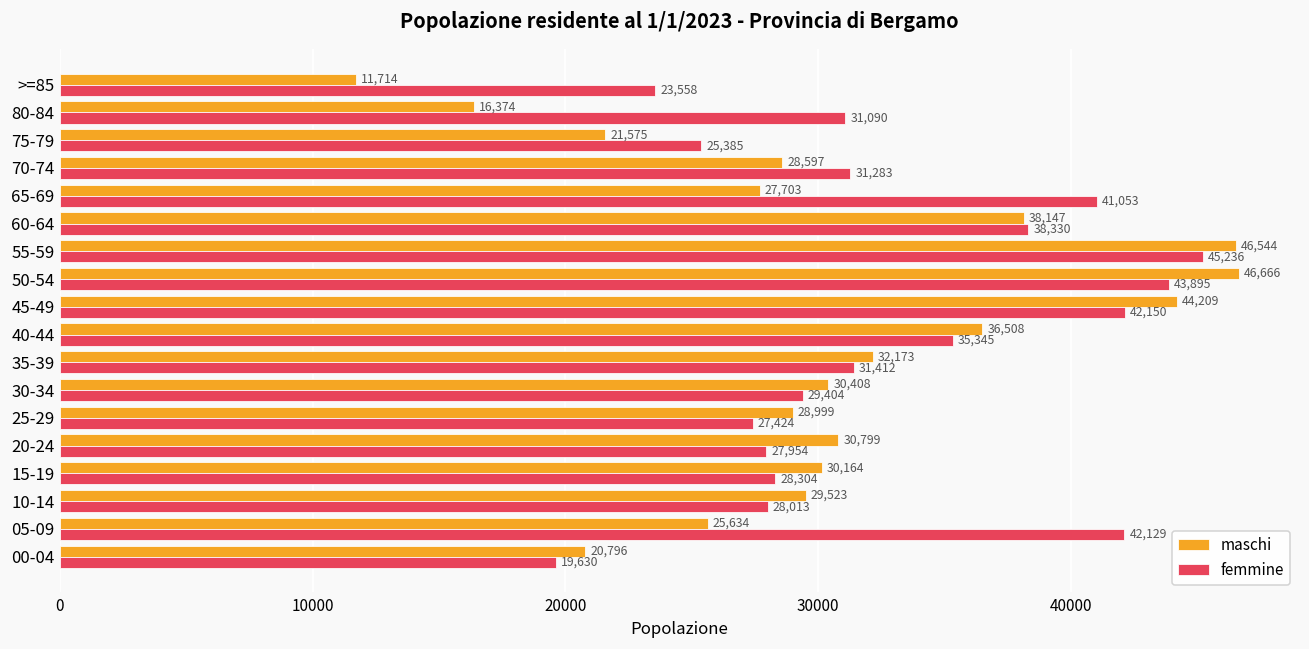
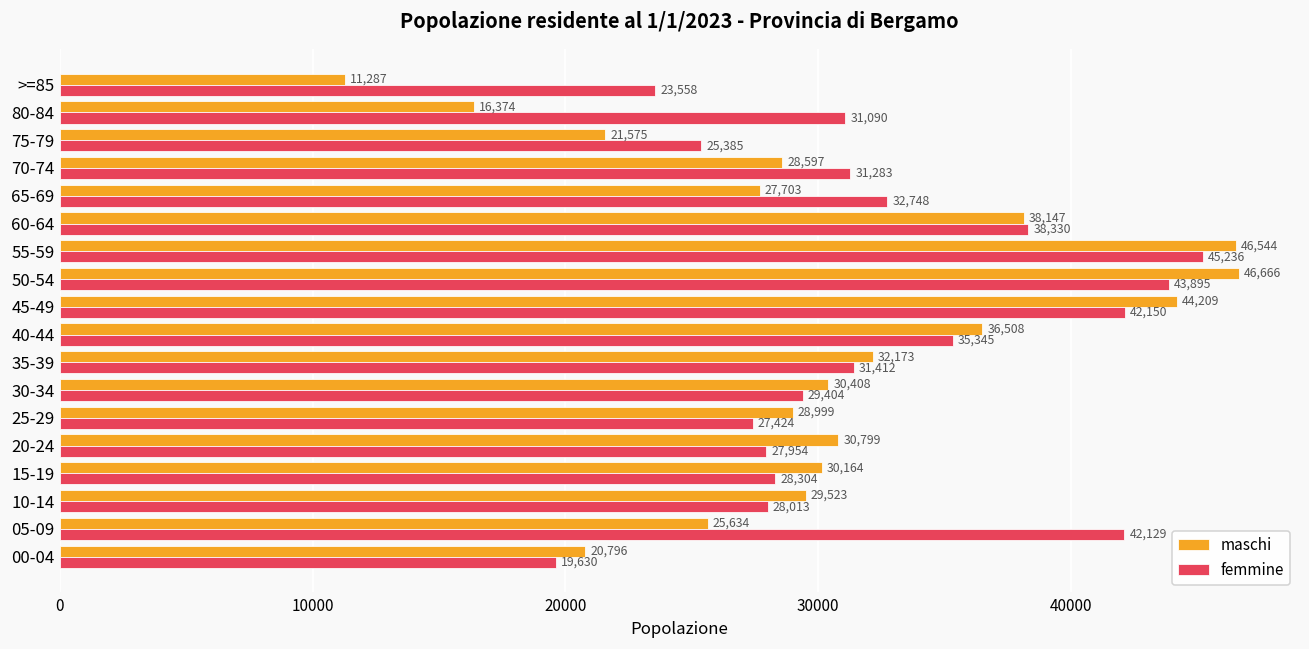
  {
    "maschi": {
-     ">=85": "11,714",
+     ">=85": "11,287",
      "80-84": "16,374",
      "75-79": "21,575",
      "70-74": "28,597",
      "65-69": "27,703",
      "60-64": "38,147",
      "55-59": "46,544",
      "50-54": "46,666",
      "45-49": "44,209",
      "40-44": "36,508",
      "35-39": "32,173",
      "30-34": "30,408",
      "25-29": "28,999",
      "20-24": "30,799",
      "15-19": "30,164",
      "10-14": "29,523",
      "05-09": "25,634",
      "00-04": "20,796"
    },
    "femmine": {
      ">=85": "23,558",
      "80-84": "31,090",
      "75-79": "25,385",
      "70-74": "31,283",
-     "65-69": "41,053",
+     "65-69": "32,748",
      "60-64": "38,330",
      "55-59": "45,236",
      "50-54": "43,895",
      "45-49": "42,150",
      "40-44": "35,345",
      "35-39": "31,412",
      "30-34": "29,404",
      "25-29": "27,424",
      "20-24": "27,954",
      "15-19": "28,304",
      "10-14": "28,013",
      "05-09": "42,129",
      "00-04": "19,630"
    }
  }
